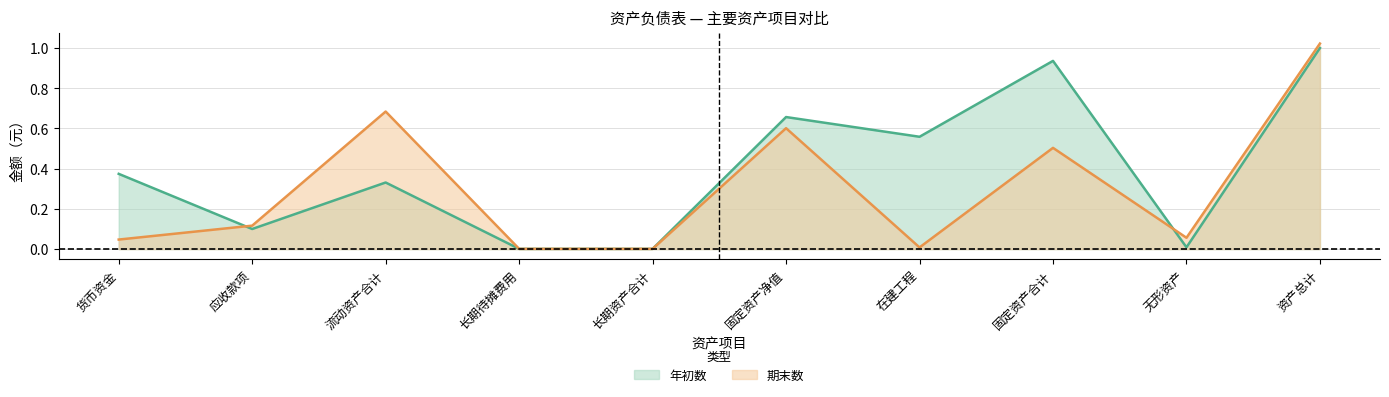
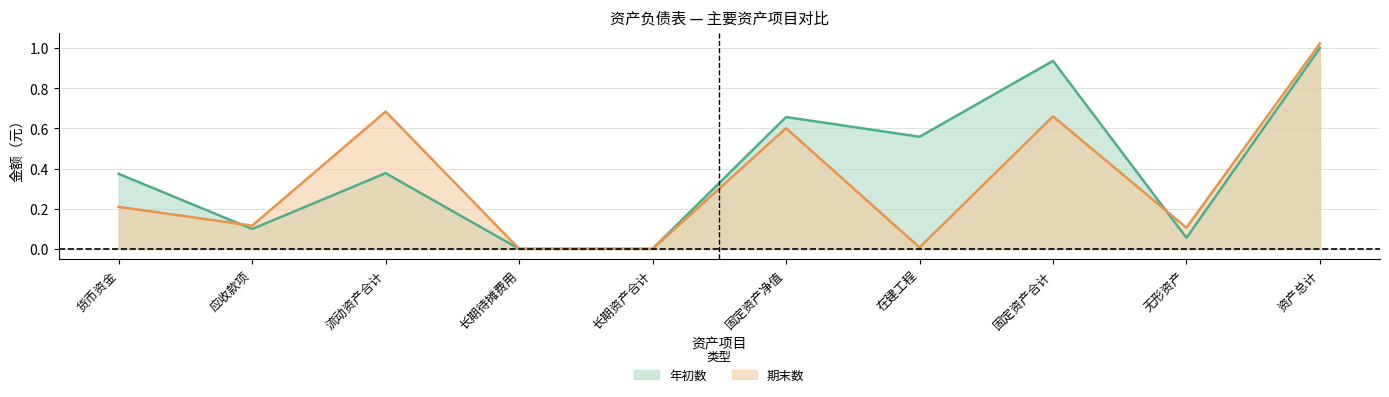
  {
    "年初数": {
      "货币资金": 0.37,
      "应收款项": 0.10,
-     "流动资产合计": 0.33,
+     "流动资产合计": 0.38,
      "固定资产净值": 0.66,
      "在建工程": 0.56,
      "固定资产合计": 0.94,
-     "无形资产": 0.01,
+     "无形资产": 0.06,
      "资产总计": 1.00
    },
    "期末数": {
-     "货币资金": 0.05,
+     "货币资金": 0.21,
      "应收款项": 0.12,
      "流动资产合计": 0.68,
      "固定资产净值": 0.60,
      "在建工程": 0.01,
-     "固定资产合计": 0.50,
-     "无形资产": 0.06,
+     "固定资产合计": 0.66,
+     "无形资产": 0.11,
      "资产总计": 1.02
    }
  }
